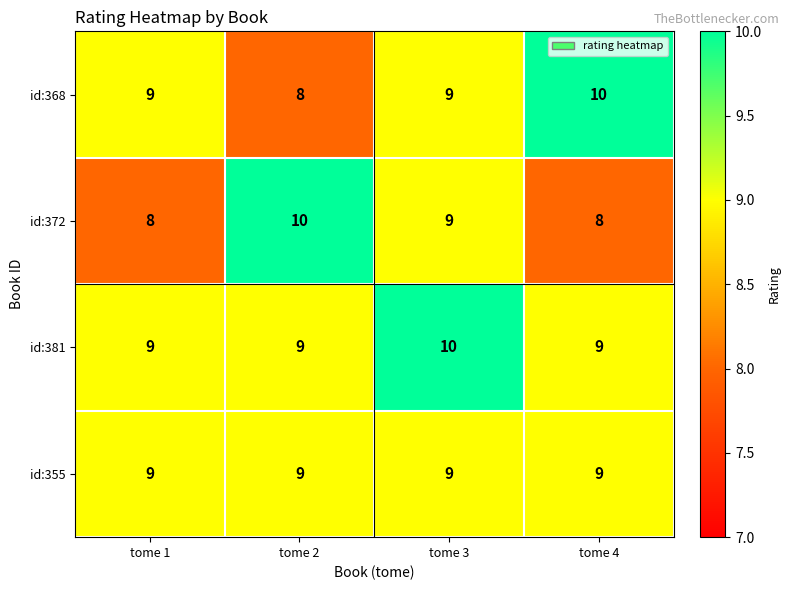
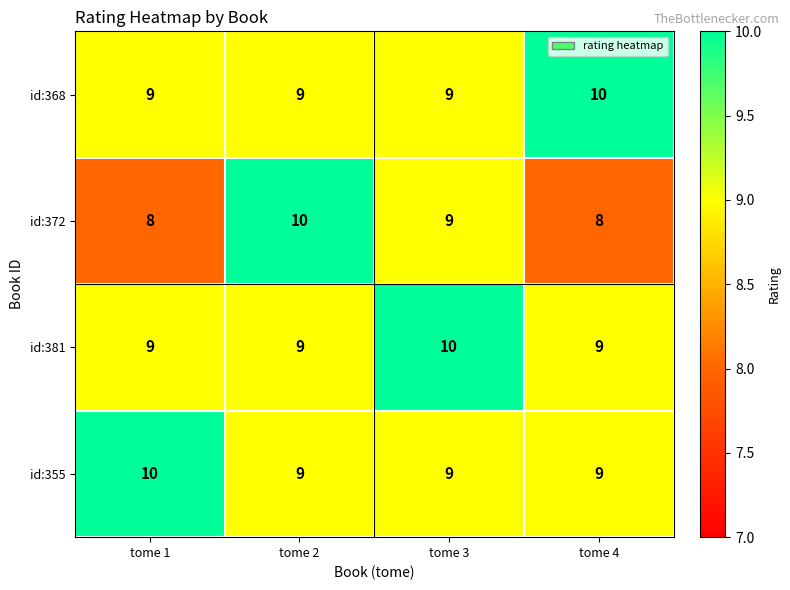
  {
    "id:368": {
      "tome 1": 9,
-     "tome 2": 8,
+     "tome 2": 9,
      "tome 3": 9,
      "tome 4": 10
    },
    "id:372": {
      "tome 1": 8,
      "tome 2": 10,
      "tome 3": 9,
      "tome 4": 8
    },
    "id:381": {
      "tome 1": 9,
      "tome 2": 9,
      "tome 3": 10,
      "tome 4": 9
    },
    "id:355": {
-     "tome 1": 9,
+     "tome 1": 10,
      "tome 2": 9,
      "tome 3": 9,
      "tome 4": 9
    }
  }
